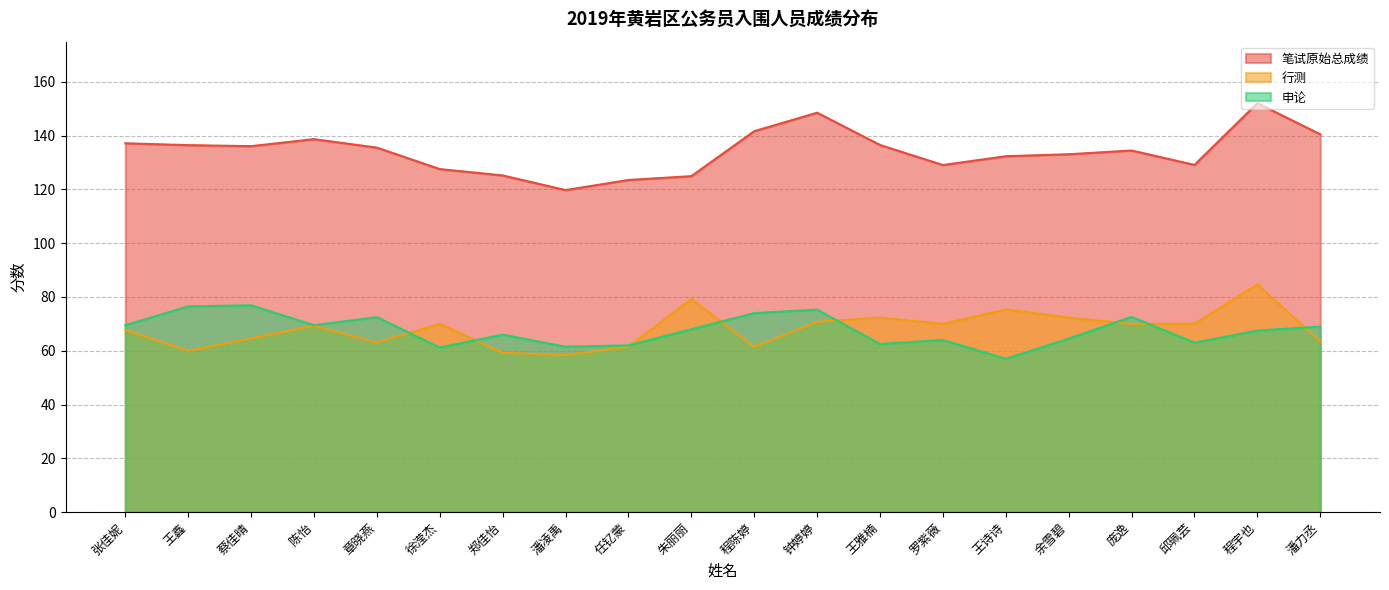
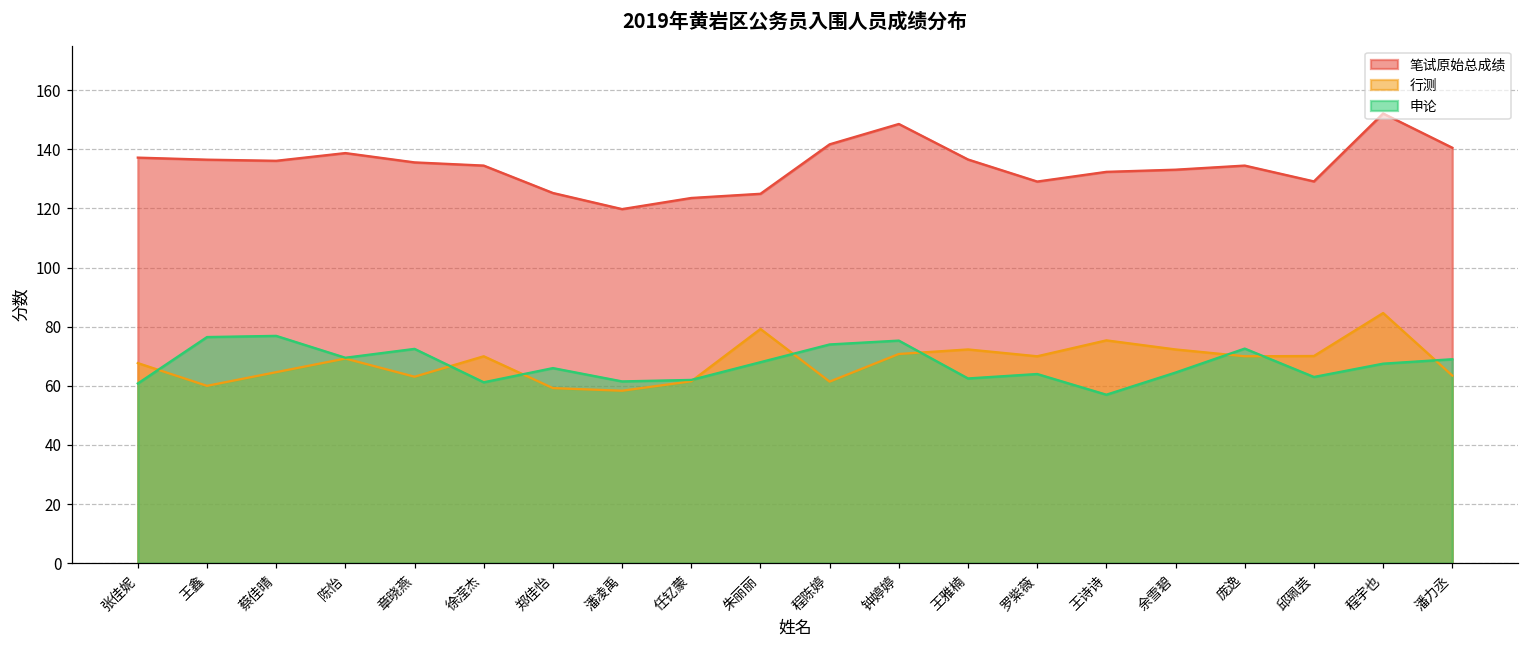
  {
    "笔试原始总成绩": {
      "张佳妮": 137,
      "王鑫": 137,
      "蔡佳晴": 136,
      "陈怡": 139,
      "章晓燕": 136,
-     "徐滢杰": 128,
+     "徐滢杰": 135,
      "郑佳怡": 125,
      "潘凌禹": 120,
      "任钇蒙": 124,
      "朱丽丽": 125,
      "程陈婷": 142,
      "钟婷婷": 149,
      "王雅楠": 137,
      "罗紫薇": 129,
      "王诗诗": 132,
      "余雪碧": 133,
      "庞逸": 135,
      "邱珮芸": 129,
      "潘力丞": 141
    },
    "行测": {
      "张佳妮": 68,
      "王鑫": 60,
      "蔡佳晴": 65,
      "章晓燕": 63,
      "徐滢杰": 70,
      "郑佳怡": 59,
      "潘凌禹": 58,
      "朱丽丽": 79,
      "程陈婷": 61,
      "钟婷婷": 71,
      "王雅楠": 72,
      "罗紫薇": 70,
      "王诗诗": 75,
      "余雪碧": 72,
      "庞逸": 70,
      "邱珮芸": 70,
      "程宇也": 85,
      "潘力丞": 63
    },
    "申论": {
-     "张佳妮": 70,
+     "张佳妮": 61,
      "王鑫": 77,
      "蔡佳晴": 77,
      "章晓燕": 73,
      "徐滢杰": 61,
      "郑佳怡": 66,
      "潘凌禹": 62,
      "朱丽丽": 68,
      "程陈婷": 74,
      "钟婷婷": 75,
      "王雅楠": 63,
      "罗紫薇": 64,
      "王诗诗": 57,
      "余雪碧": 65,
      "庞逸": 73,
      "邱珮芸": 63,
      "程宇也": 68,
      "潘力丞": 69
    }
  }
